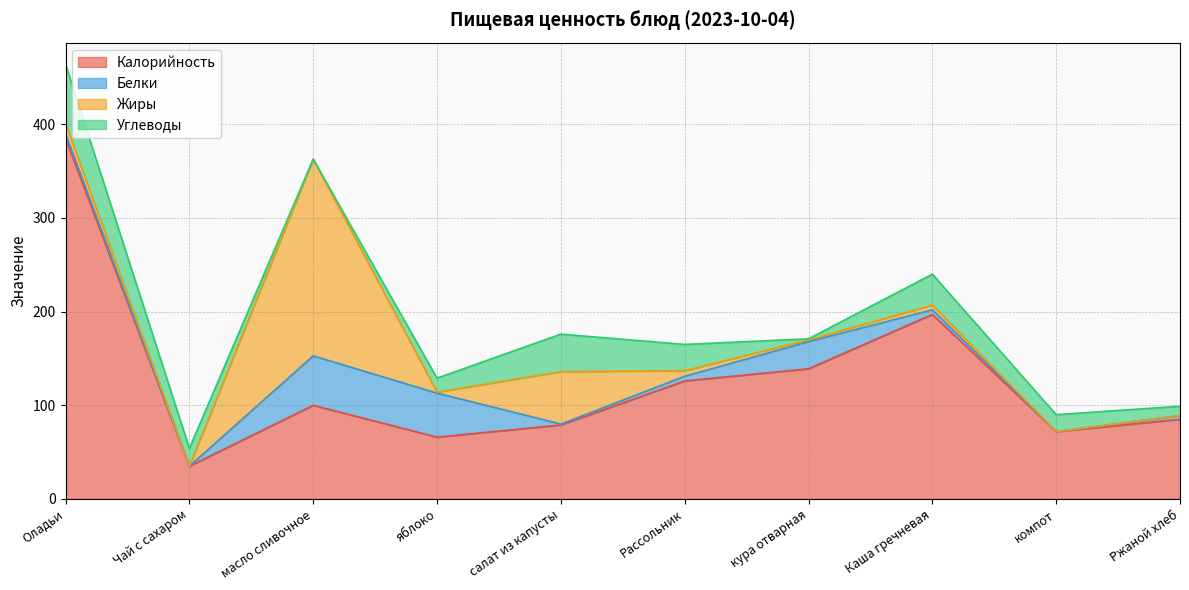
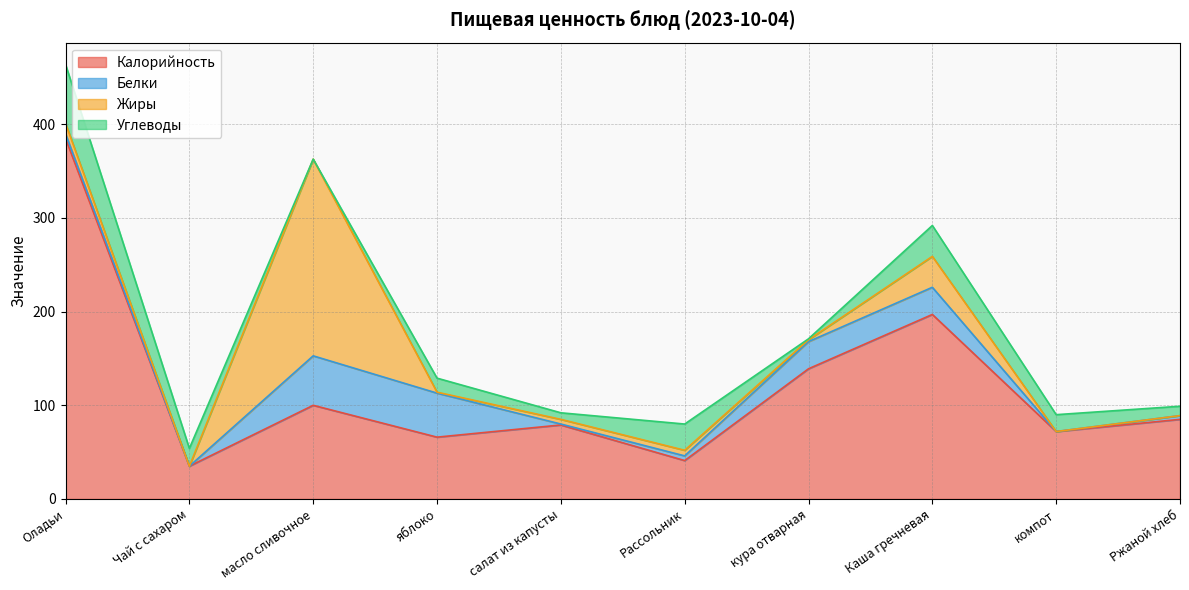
  {
    "Калорийность": {
      "Оладьи": 390,
      "масло сливочное": 100,
      "яблоко": 70,
-     "Рассольник": 130,
+     "Рассольник": 40,
      "кура отварная": 140,
      "Каша гречневая": 200,
      "Ржаной хлеб": 90
    },
    "Белки": {
      "Оладьи": 10,
      "масло сливочное": 50,
      "Рассольник": 10,
-     "Каша гречневая": 10
+     "Каша гречневая": 30
    },
    "Жиры": {
      "Оладьи": 10,
-     "салат из капусты": 60,
+     "салат из капусты": 10,
      "Рассольник": 10,
-     "Каша гречневая": 10
+     "Каша гречневая": 30
    },
    "Углеводы": {
      "Оладьи": 60,
      "Чай с сахаром": 20,
      "яблоко": 20,
-     "салат из капусты": 40,
+     "салат из капусты": 10,
      "Рассольник": 30,
      "Каша гречневая": 30,
      "компот": 20,
      "Ржаной хлеб": 10
    }
  }
